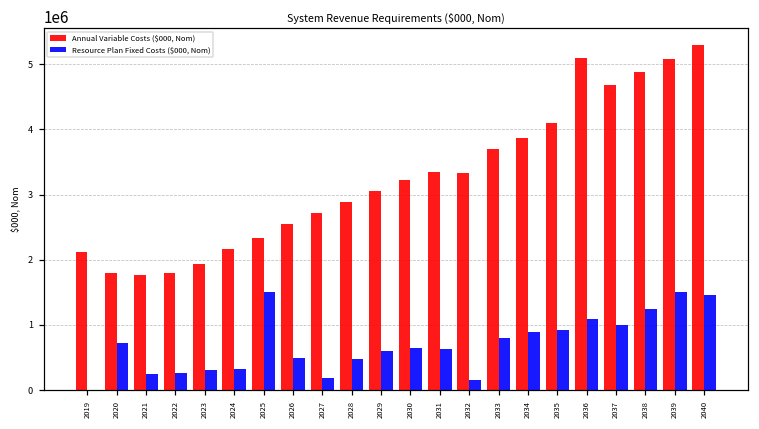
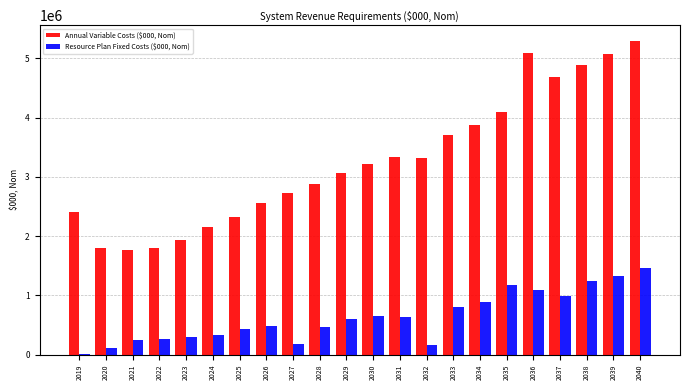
  {
    "Annual Variable Costs ($000, Nom)": {
-     "2019": 2100000,
+     "2019": 2400000,
      "2020": 1800000,
      "2021": 1800000,
      "2022": 1800000,
      "2023": 1900000,
      "2024": 2200000,
      "2025": 2300000,
      "2026": 2600000,
      "2027": 2700000,
      "2028": 2900000,
      "2029": 3100000,
      "2030": 3200000,
      "2031": 3300000,
      "2032": 3300000,
      "2033": 3700000,
      "2034": 3900000,
      "2035": 4100000,
      "2036": 5100000,
      "2037": 4700000,
      "2038": 4900000,
      "2039": 5100000,
      "2040": 5300000
    },
    "Resource Plan Fixed Costs ($000, Nom)": {
-     "2020": 700000,
+     "2020": 100000,
      "2021": 300000,
      "2022": 300000,
      "2023": 300000,
      "2024": 300000,
-     "2025": 1500000,
+     "2025": 400000,
      "2026": 500000,
      "2027": 200000,
      "2028": 500000,
      "2029": 600000,
      "2030": 600000,
      "2031": 600000,
      "2032": 200000,
      "2033": 800000,
      "2034": 900000,
-     "2035": 900000,
+     "2035": 1200000,
      "2036": 1100000,
      "2037": 1000000,
      "2038": 1300000,
-     "2039": 1500000,
+     "2039": 1300000,
      "2040": 1500000
    }
  }
